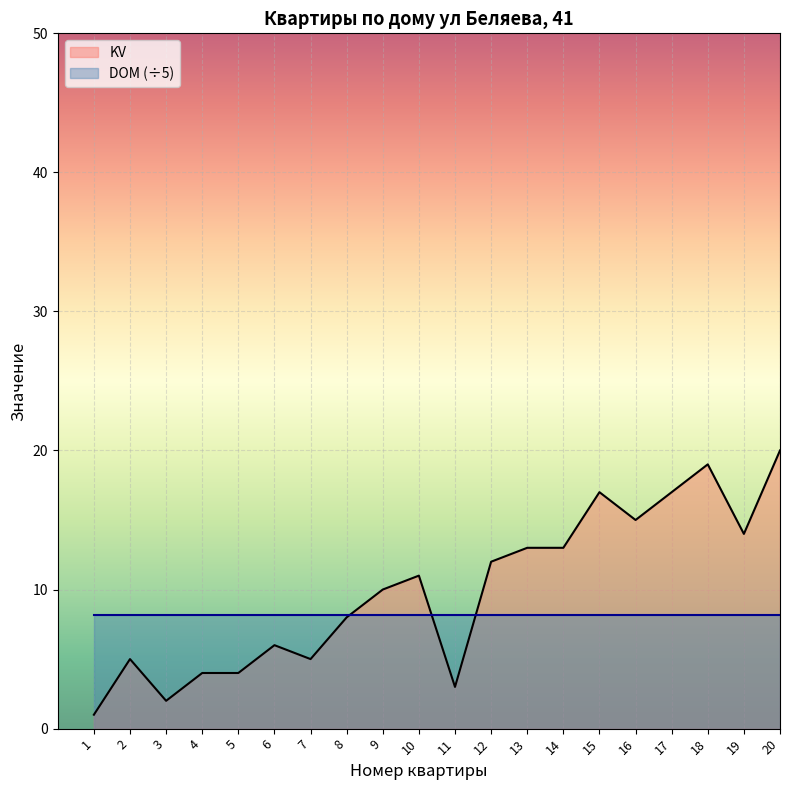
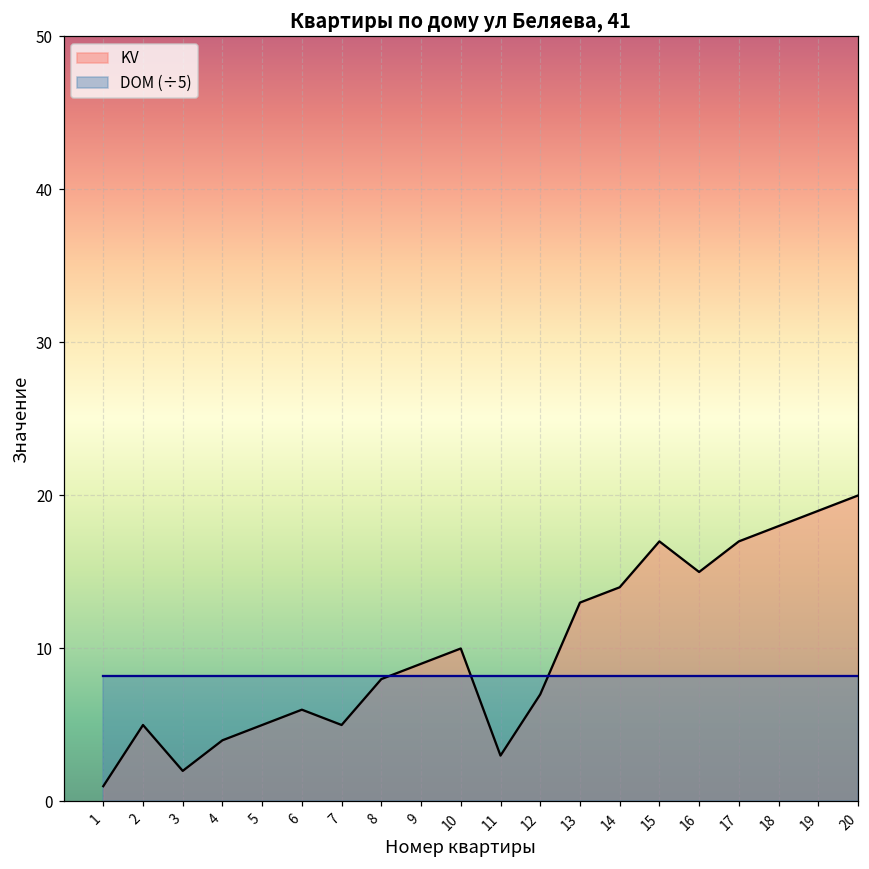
  {
    "KV": {
      "1": 1,
      "2": 5,
      "3": 2,
      "4": 4,
-     "5": 4,
+     "5": 5,
      "6": 6,
      "7": 5,
      "8": 8,
-     "9": 10,
-     "10": 11,
+     "9": 9,
+     "10": 10,
      "11": 3,
-     "12": 12,
+     "12": 7,
      "13": 13,
-     "14": 13,
+     "14": 14,
      "15": 17,
      "16": 15,
      "17": 17,
-     "18": 19,
-     "19": 14,
+     "18": 18,
+     "19": 19,
      "20": 20
    },
    "DOM (÷5)": {
      "1": 8.2,
      "2": 8.2,
      "3": 8.2,
      "4": 8.2,
      "5": 8.2,
      "6": 8.2,
      "7": 8.2,
      "8": 8.2,
      "9": 8.2,
      "10": 8.2,
      "11": 8.2,
      "12": 8.2,
      "13": 8.2,
      "14": 8.2,
      "15": 8.2,
      "16": 8.2,
      "17": 8.2,
      "18": 8.2,
      "19": 8.2,
      "20": 8.2
    }
  }
